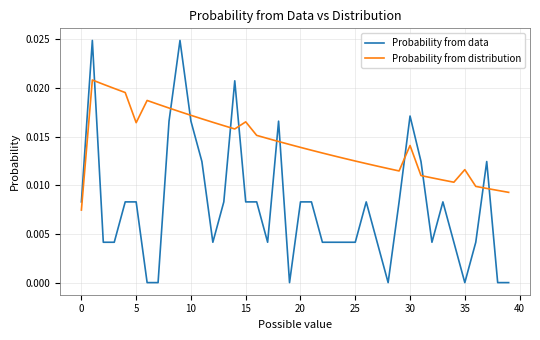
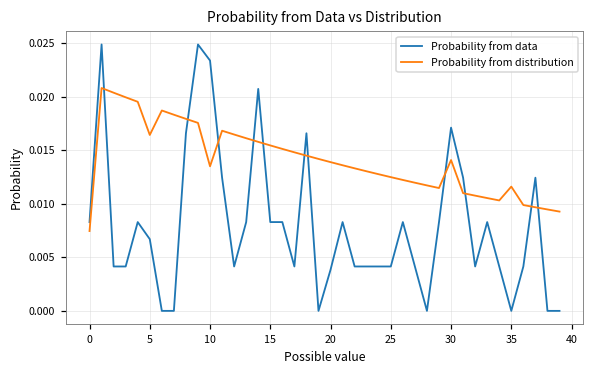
  {
    "Probability from data": {
      "0": 0.008,
-     "5": 0.008,
-     "10": 0.017,
+     "5": 0.007,
+     "10": 0.023,
      "15": 0.008,
-     "20": 0.008,
+     "20": 0.004,
      "25": 0.004,
      "30": 0.017,
      "35": 0.000
    },
    "Probability from distribution": {
      "0": 0.007,
      "5": 0.016,
-     "10": 0.017,
-     "15": 0.017,
+     "10": 0.014,
+     "15": 0.015,
      "20": 0.014,
      "25": 0.012,
      "30": 0.014,
      "35": 0.012
    }
  }
